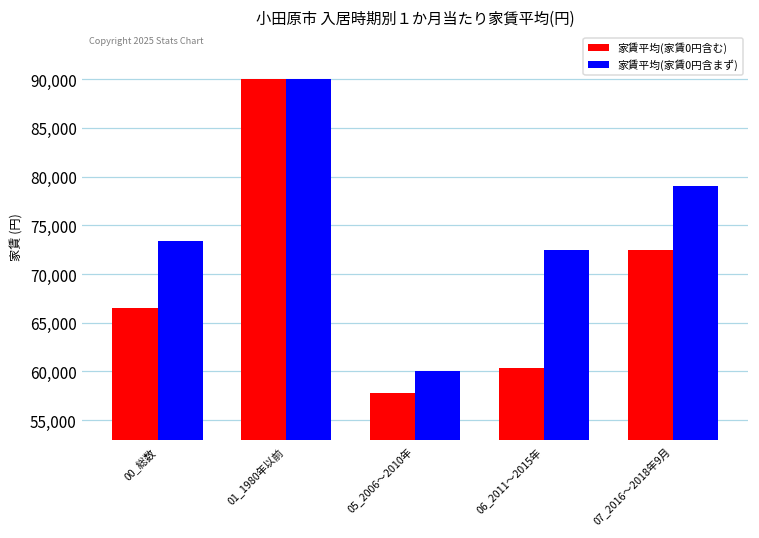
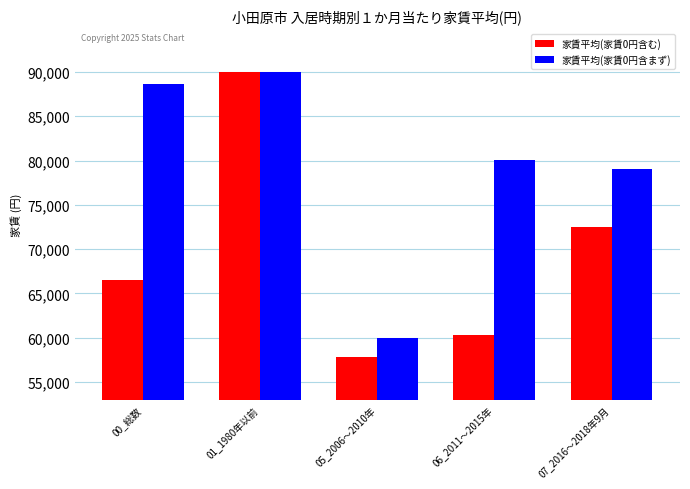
  {
    "家賃平均(家賃0円含む)": {
      "00_総数": "67,000",
      "01_1980年以前": "90,000",
      "05_2006～2010年": "58,000",
      "06_2011～2015年": "60,000",
      "07_2016～2018年9月": "72,000"
    },
    "家賃平均(家賃0円含まず)": {
-     "00_総数": "73,000",
+     "00_総数": "89,000",
      "01_1980年以前": "90,000",
      "05_2006～2010年": "60,000",
-     "06_2011～2015年": "72,000",
+     "06_2011～2015年": "80,000",
      "07_2016～2018年9月": "79,000"
    }
  }
